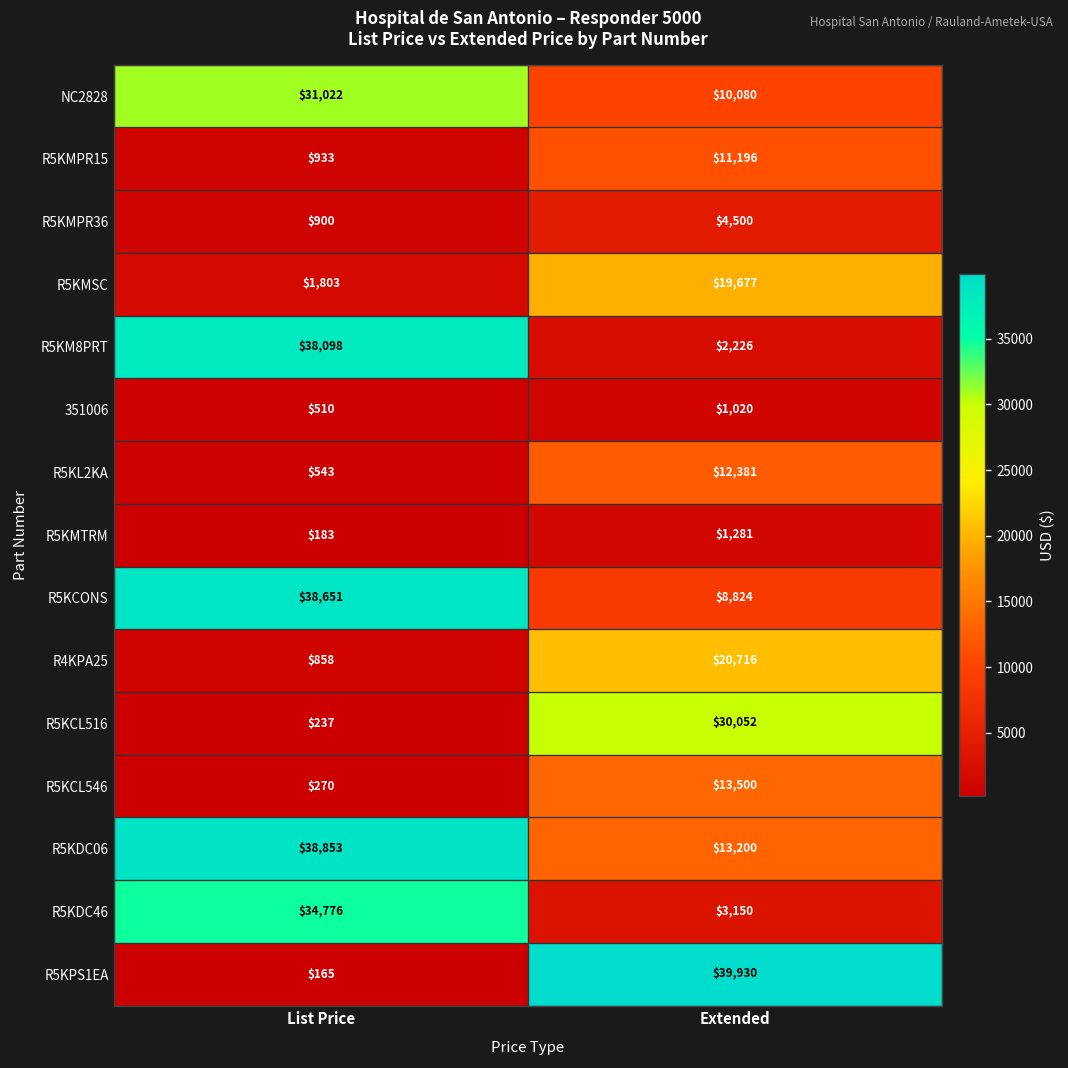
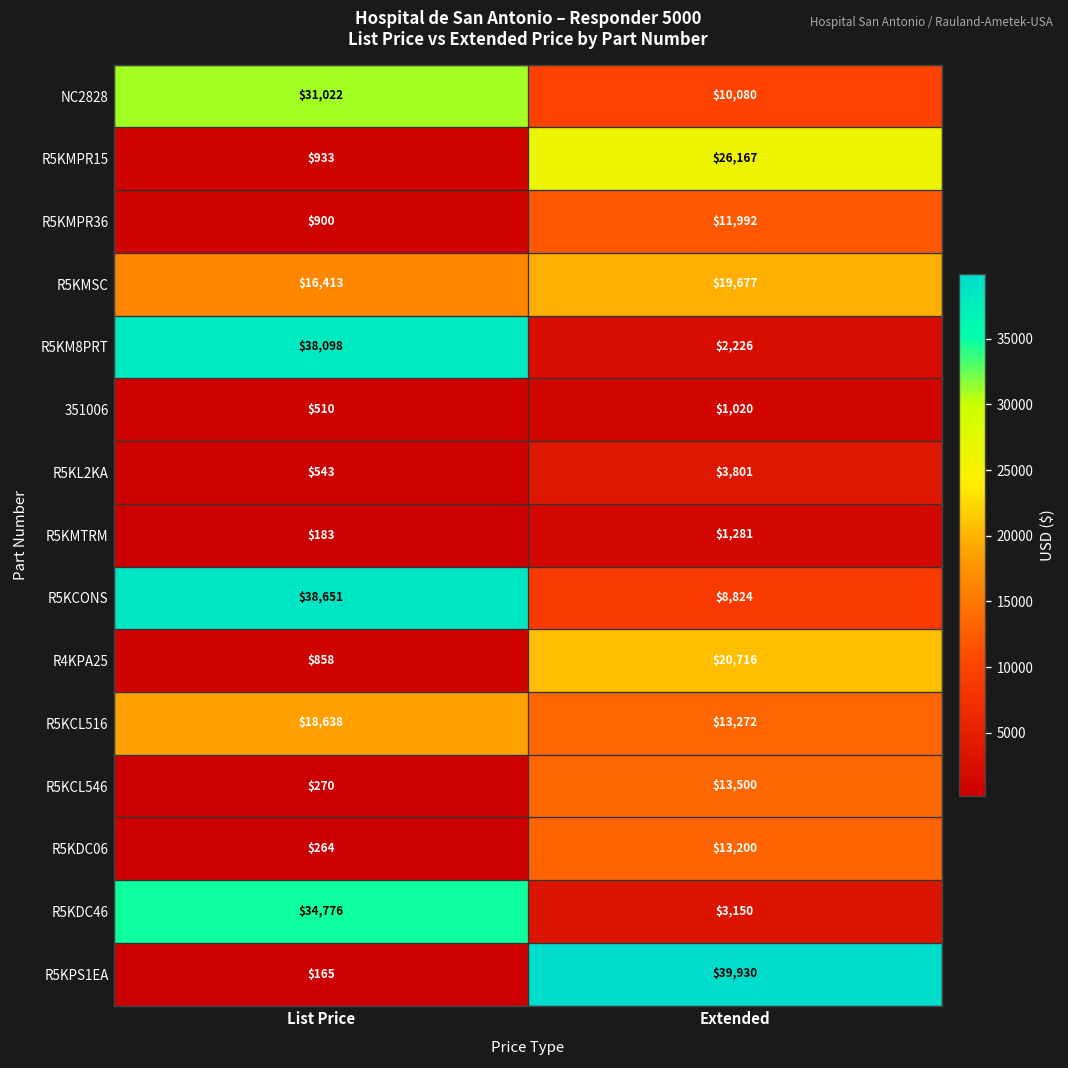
  {
    "NC2828": {
      "List Price": "$31,022",
      "Extended": "$10,080"
    },
    "R5KMPR15": {
      "List Price": "$933",
-     "Extended": "$11,196"
+     "Extended": "$26,167"
    },
    "R5KMPR36": {
      "List Price": "$900",
-     "Extended": "$4,500"
+     "Extended": "$11,992"
    },
    "R5KMSC": {
-     "List Price": "$1,803",
+     "List Price": "$16,413",
      "Extended": "$19,677"
    },
    "R5KM8PRT": {
      "List Price": "$38,098",
      "Extended": "$2,226"
    },
    "351006": {
      "List Price": "$510",
      "Extended": "$1,020"
    },
    "R5KL2KA": {
      "List Price": "$543",
-     "Extended": "$12,381"
+     "Extended": "$3,801"
    },
    "R5KMTRM": {
      "List Price": "$183",
      "Extended": "$1,281"
    },
    "R5KCONS": {
      "List Price": "$38,651",
      "Extended": "$8,824"
    },
    "R4KPA25": {
      "List Price": "$858",
      "Extended": "$20,716"
    },
    "R5KCL516": {
-     "List Price": "$237",
-     "Extended": "$30,052"
+     "List Price": "$18,638",
+     "Extended": "$13,272"
    },
    "R5KCL546": {
      "List Price": "$270",
      "Extended": "$13,500"
    },
    "R5KDC06": {
-     "List Price": "$38,853",
+     "List Price": "$264",
      "Extended": "$13,200"
    },
    "R5KDC46": {
      "List Price": "$34,776",
      "Extended": "$3,150"
    },
    "R5KPS1EA": {
      "List Price": "$165",
      "Extended": "$39,930"
    }
  }
